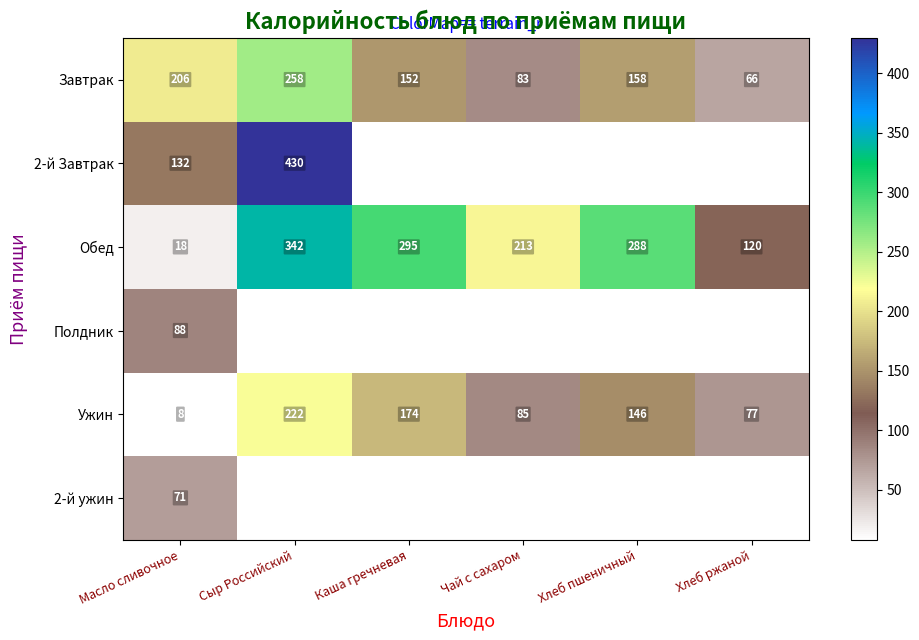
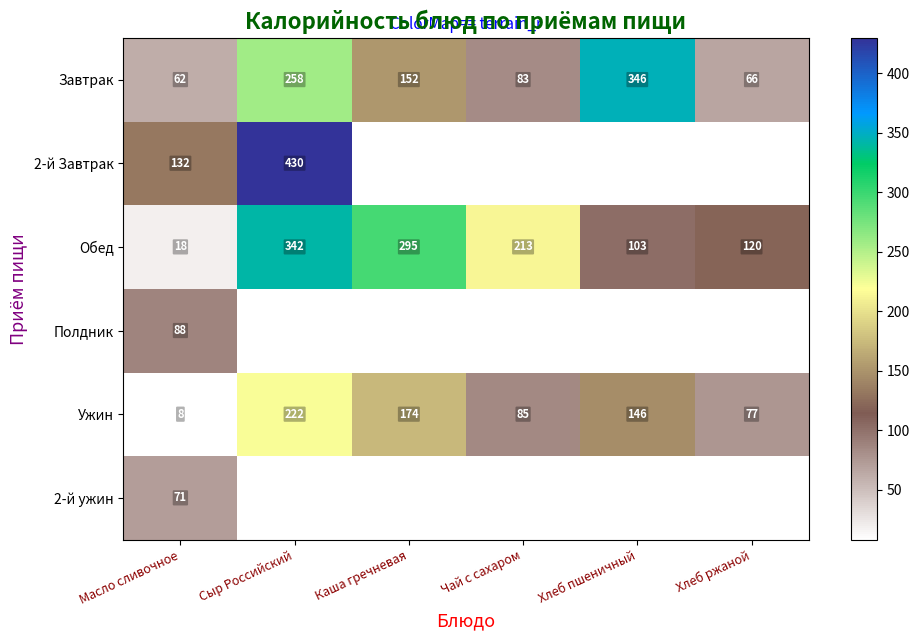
  {
    "Завтрак": {
-     "Масло сливочное": 206,
-     "Хлеб пшеничный": 158
+     "Масло сливочное": 62,
+     "Хлеб пшеничный": 346
    },
    "Обед": {
-     "Хлеб пшеничный": 288
+     "Хлеб пшеничный": 103
    }
  }
